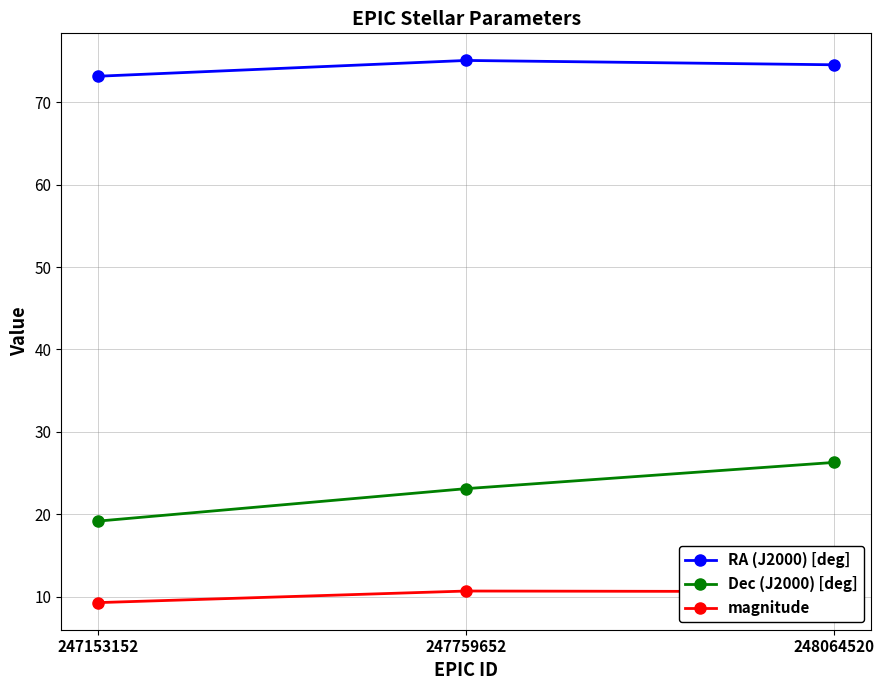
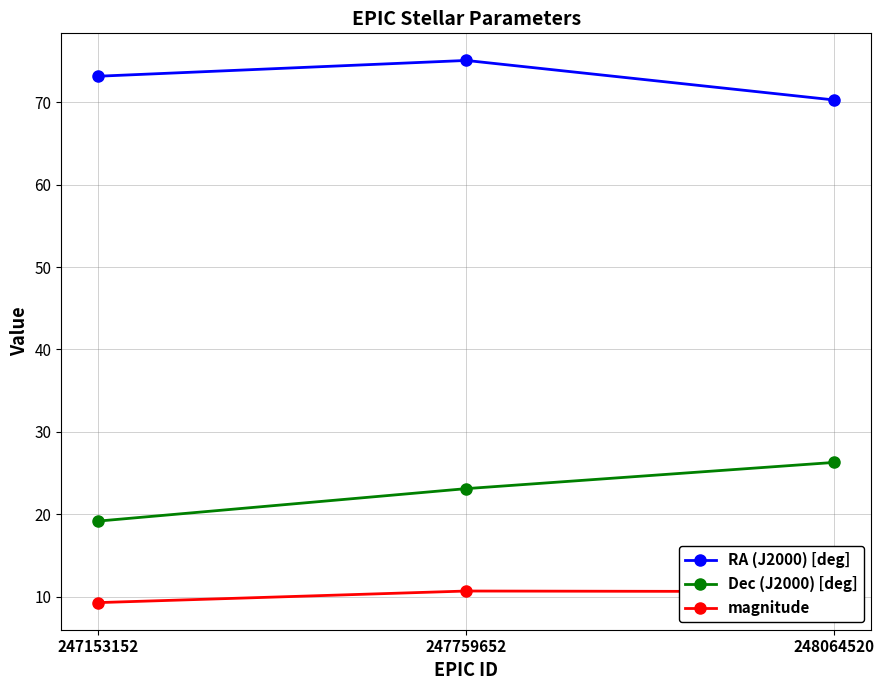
  {
    "RA (J2000) [deg]": {
      "247153152": 73,
      "247759652": 75,
-     "248064520": 75
+     "248064520": 70
    },
    "Dec (J2000) [deg]": {
      "247153152": 19,
      "247759652": 23,
      "248064520": 26
    },
    "magnitude": {
      "247153152": 9,
      "247759652": 11
    }
  }
